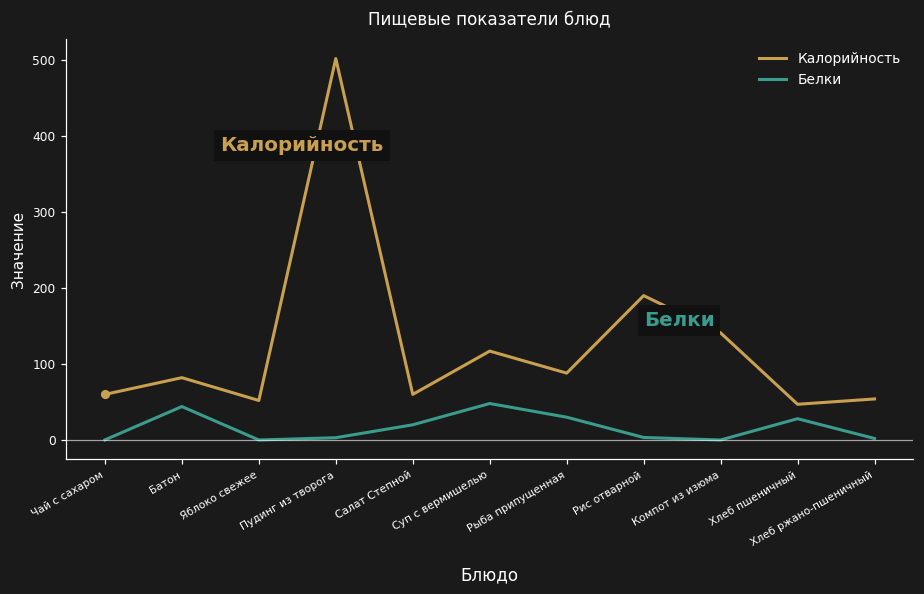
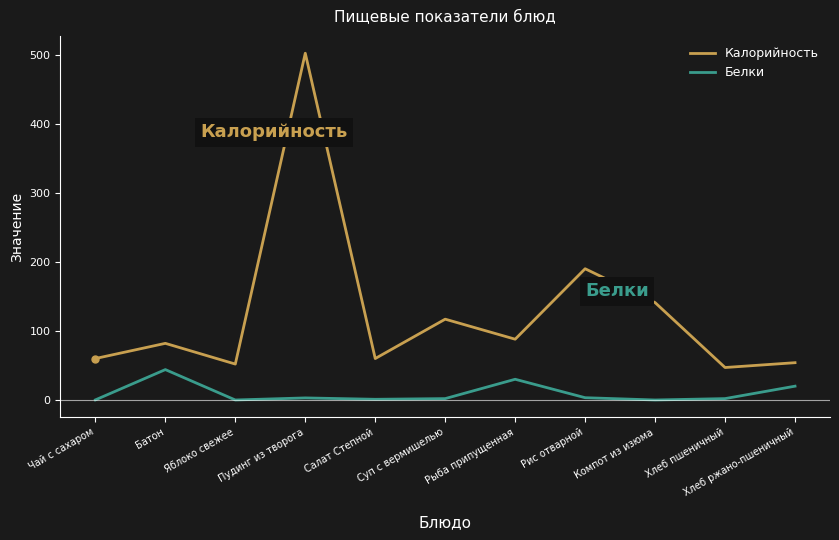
  {
    "Белки": {
      "Чай с сахаром": 0,
      "Батон": 40,
      "Яблоко свежее": 0,
      "Пудинг из творога": 0,
-     "Салат Степной": 20,
-     "Суп с вермишелью": 50,
+     "Салат Степной": 0,
+     "Суп с вермишелью": 0,
      "Рыба припущенная": 30,
      "Рис отварной": 0,
      "Компот из изюма": 0,
-     "Хлеб пшеничный": 30,
-     "Хлеб ржано-пшеничный": 0
+     "Хлеб пшеничный": 0,
+     "Хлеб ржано-пшеничный": 20
    }
  }
